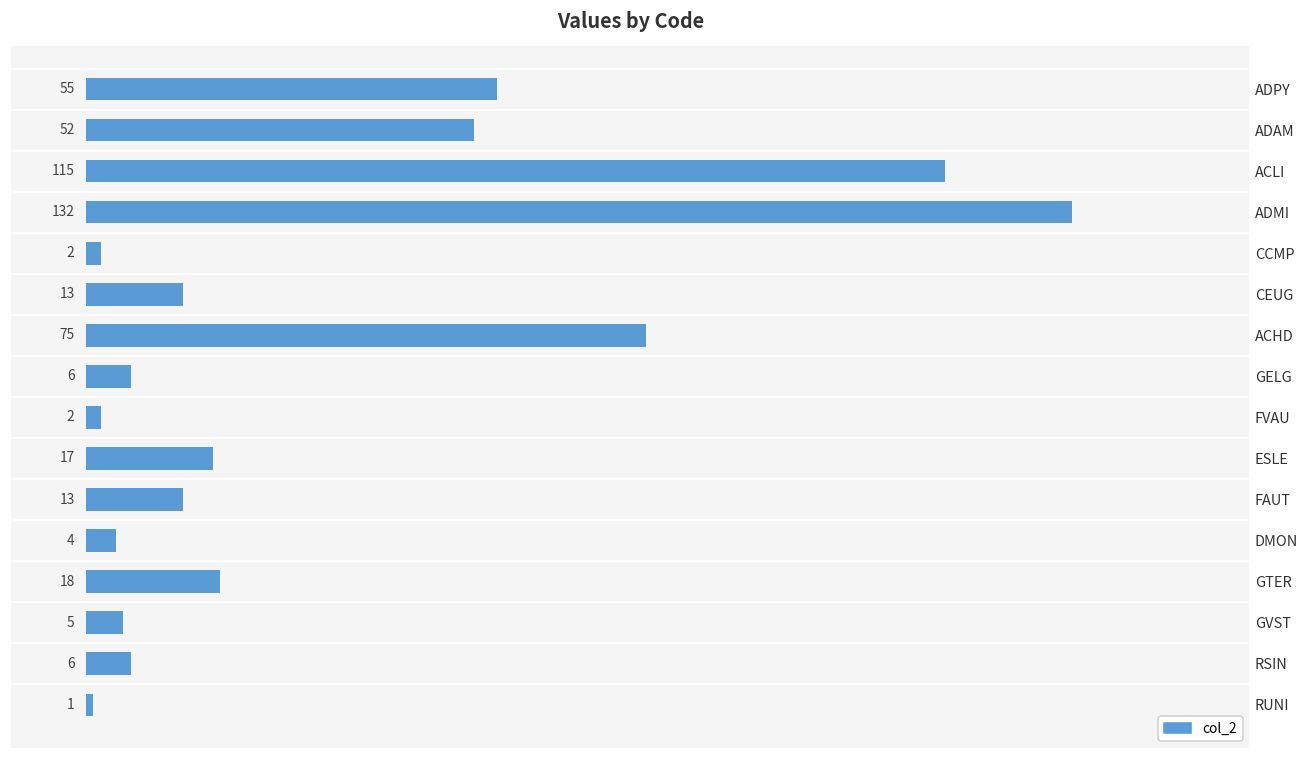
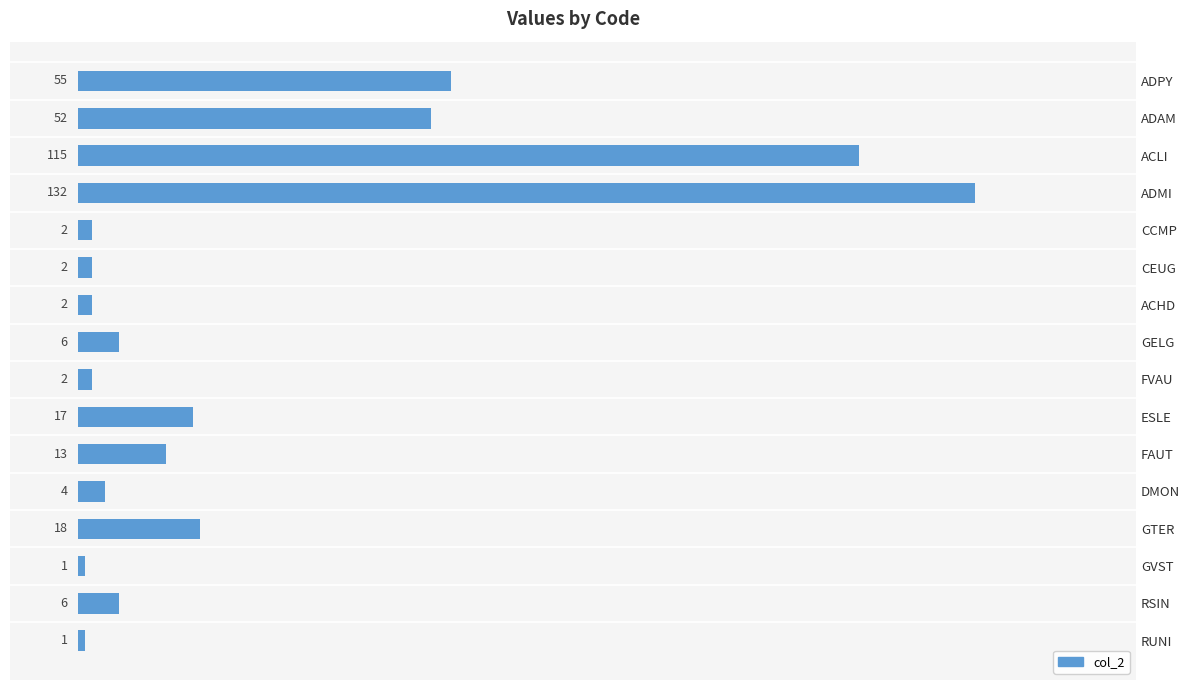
  {
    "CCMP": 2,
-   "CEUG": 13,
-   "ACHD": 75,
+   "CEUG": 2,
+   "ACHD": 2,
    "FVAU": 2,
-   "GVST": 5,
+   "GVST": 1,
    "RUNI": 1
  }
